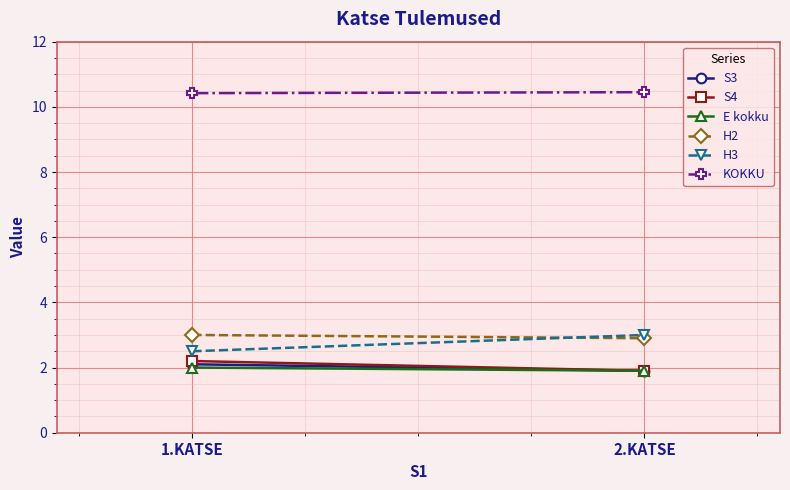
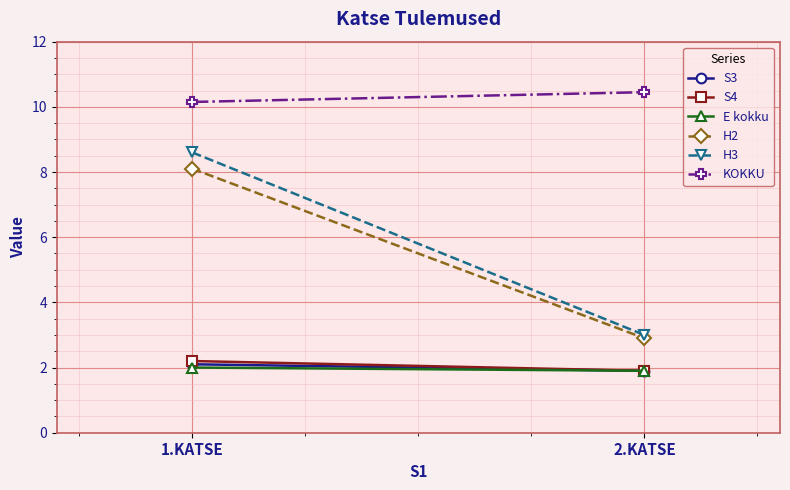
  {
    "S3": {
      "1.KATSE": 2.1
    },
    "S4": {
      "1.KATSE": 2.2
    },
    "E kokku": {
      "1.KATSE": 2.0
    },
    "H2": {
-     "1.KATSE": 3.0,
+     "1.KATSE": 8.1,
      "2.KATSE": 2.9
    },
    "H3": {
-     "1.KATSE": 2.5,
+     "1.KATSE": 8.6,
      "2.KATSE": 3.0
    },
    "KOKKU": {
-     "1.KATSE": 10.4,
+     "1.KATSE": 10.2,
      "2.KATSE": 10.5
    }
  }
